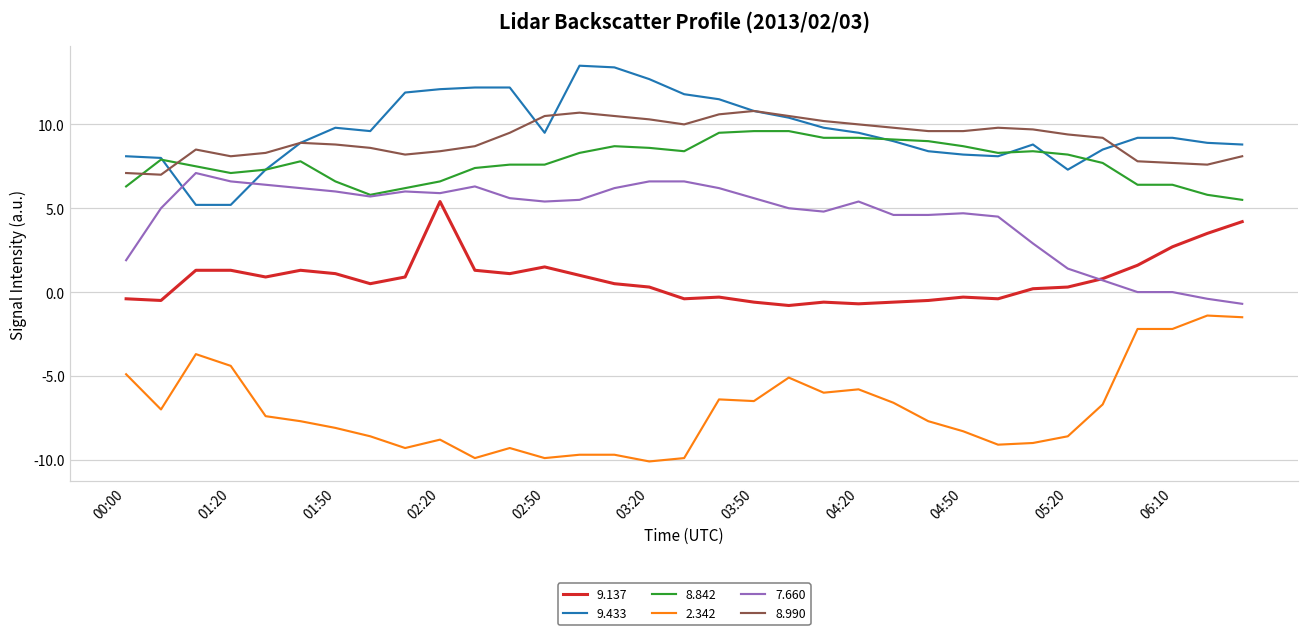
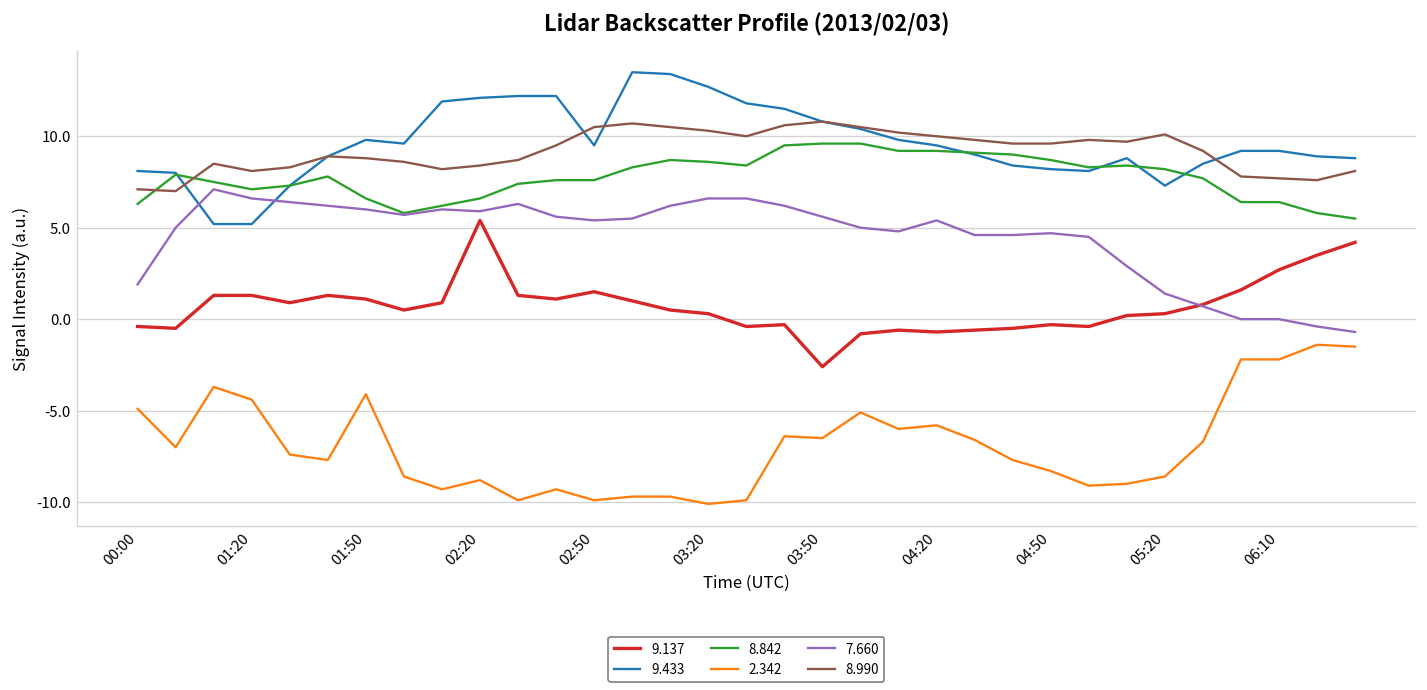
  {
    "9.137": {
      "00:00": -0.4,
      "01:20": 1.3,
      "01:50": 1.1,
      "02:20": 5.4,
      "02:50": 1.5,
      "03:20": 0.3,
-     "03:50": -0.6,
+     "03:50": -2.6,
      "04:20": -0.7,
      "04:50": -0.3,
      "05:20": 0.3,
      "06:10": 2.7
    },
    "9.433": {
      "00:00": 8.1,
      "01:20": 5.2,
      "01:50": 9.8,
      "02:20": 12.1,
      "02:50": 9.5,
      "03:20": 12.7,
      "04:20": 9.5,
      "04:50": 8.2,
      "05:20": 7.3,
      "06:10": 9.2
    },
    "8.842": {
      "00:00": 6.3,
      "01:20": 7.1,
      "01:50": 6.6,
      "02:20": 6.6,
      "02:50": 7.6,
      "03:20": 8.6,
      "03:50": 9.6,
      "04:20": 9.2,
      "04:50": 8.7,
      "05:20": 8.2,
      "06:10": 6.4
    },
    "2.342": {
      "00:00": -4.9,
      "01:20": -4.4,
-     "01:50": -8.1,
+     "01:50": -4.1,
      "02:20": -8.8,
      "02:50": -9.9,
      "03:20": -10.1,
      "03:50": -6.5,
      "04:20": -5.8,
      "04:50": -8.3,
      "05:20": -8.6,
      "06:10": -2.2
    },
    "7.660": {
      "00:00": 1.9,
      "01:20": 6.6,
      "01:50": 6.0,
      "02:20": 5.9,
      "02:50": 5.4,
      "03:20": 6.6,
      "03:50": 5.6,
      "04:20": 5.4,
      "04:50": 4.7,
      "05:20": 1.4,
      "06:10": 0.0
    },
    "8.990": {
      "00:00": 7.1,
      "01:20": 8.1,
      "01:50": 8.8,
      "02:20": 8.4,
      "02:50": 10.5,
      "03:20": 10.3,
      "04:20": 10.0,
      "04:50": 9.6,
-     "05:20": 9.4,
+     "05:20": 10.1,
      "06:10": 7.7
    }
  }
